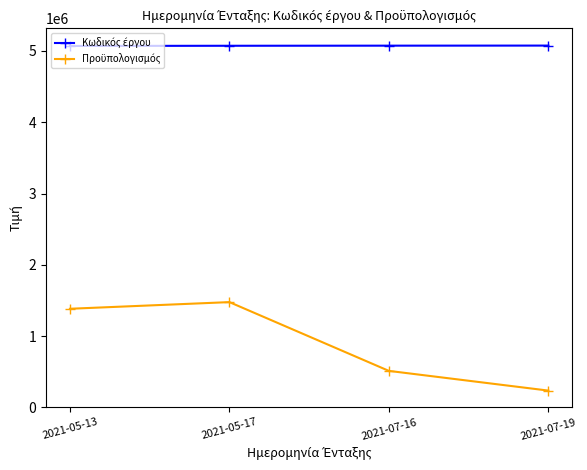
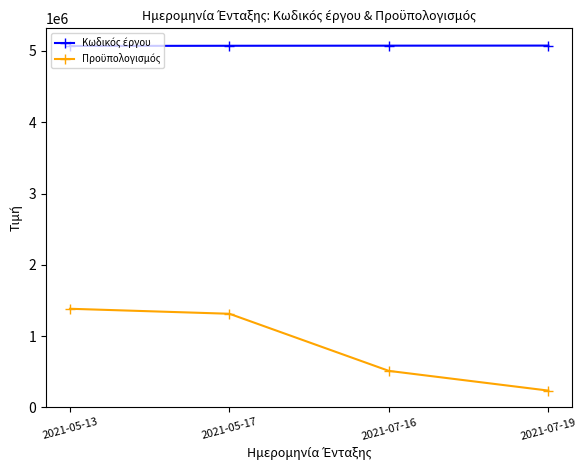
  {
    "Κωδικός έργου": {
      "2021-05-17": 5100000,
      "2021-07-16": 5100000,
      "2021-07-19": 5100000
    },
    "Προϋπολογισμός": {
      "2021-05-13": 1400000,
-     "2021-05-17": 1500000,
+     "2021-05-17": 1300000,
      "2021-07-16": 500000,
      "2021-07-19": 200000
    }
  }
